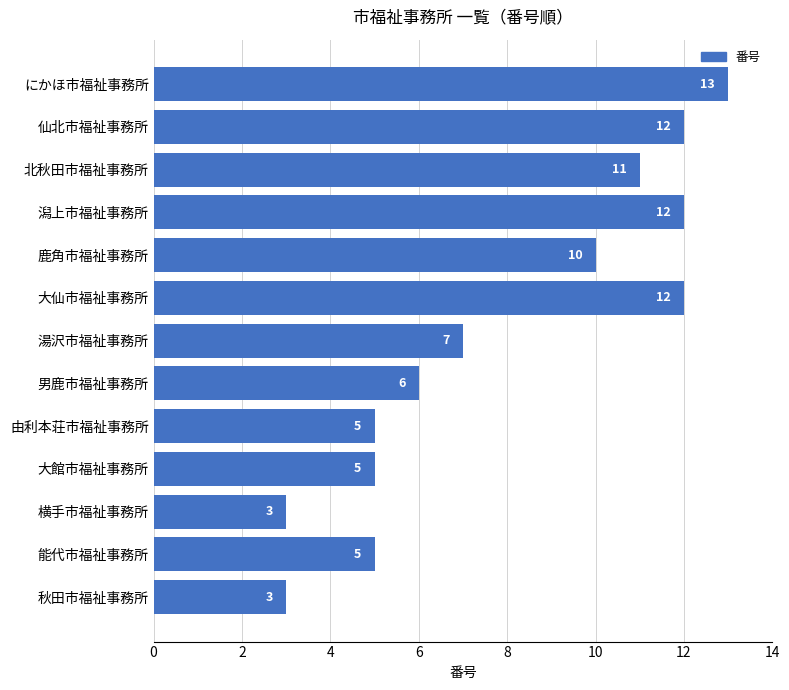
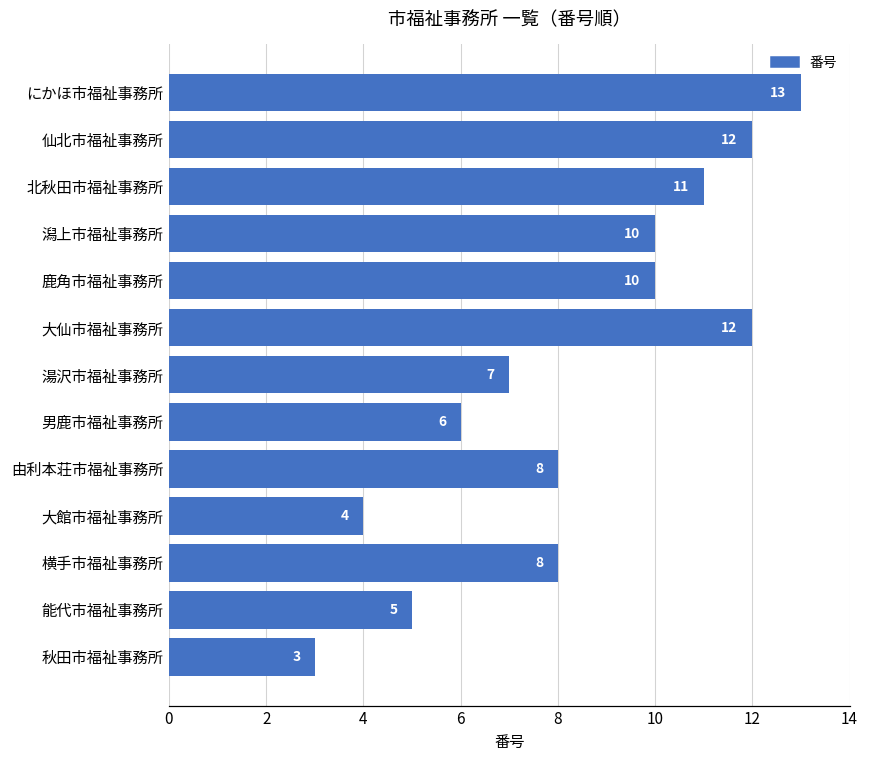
  {
    "にかほ市福祉事務所": 13,
    "仙北市福祉事務所": 12,
    "北秋田市福祉事務所": 11,
-   "潟上市福祉事務所": 12,
+   "潟上市福祉事務所": 10,
    "鹿角市福祉事務所": 10,
    "大仙市福祉事務所": 12,
    "湯沢市福祉事務所": 7,
    "男鹿市福祉事務所": 6,
-   "由利本荘市福祉事務所": 5,
-   "大館市福祉事務所": 5,
-   "横手市福祉事務所": 3,
+   "由利本荘市福祉事務所": 8,
+   "大館市福祉事務所": 4,
+   "横手市福祉事務所": 8,
    "能代市福祉事務所": 5,
    "秋田市福祉事務所": 3
  }
